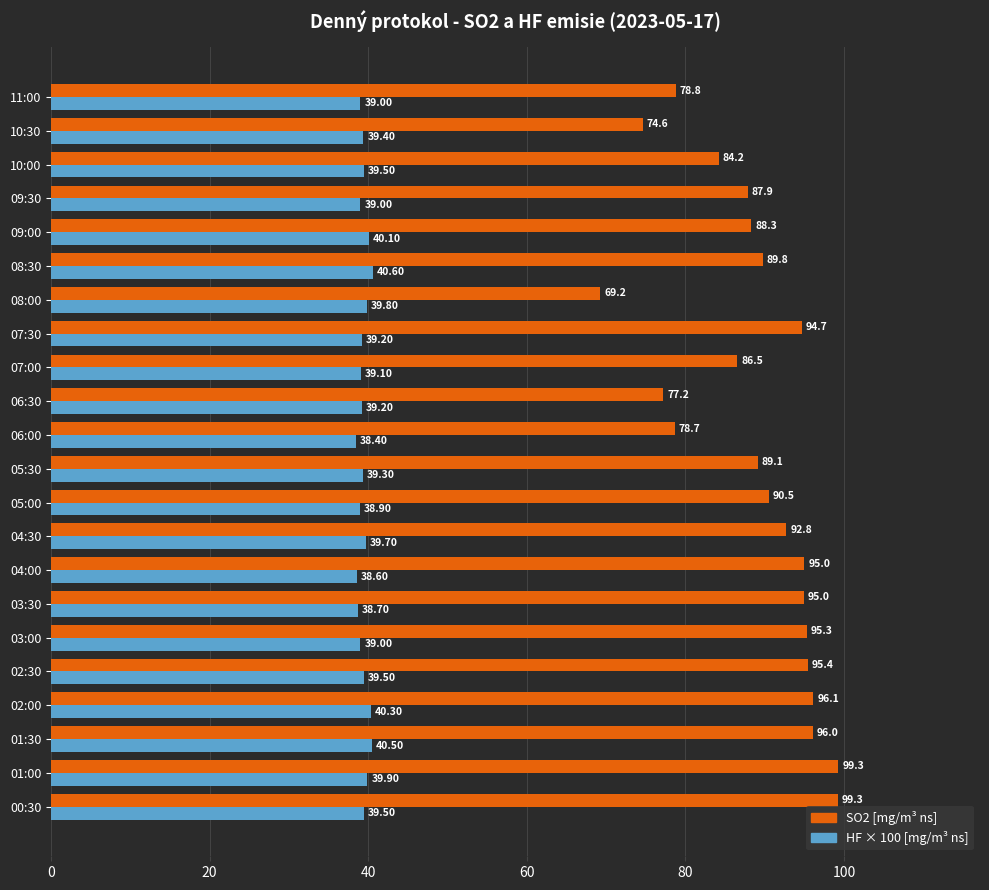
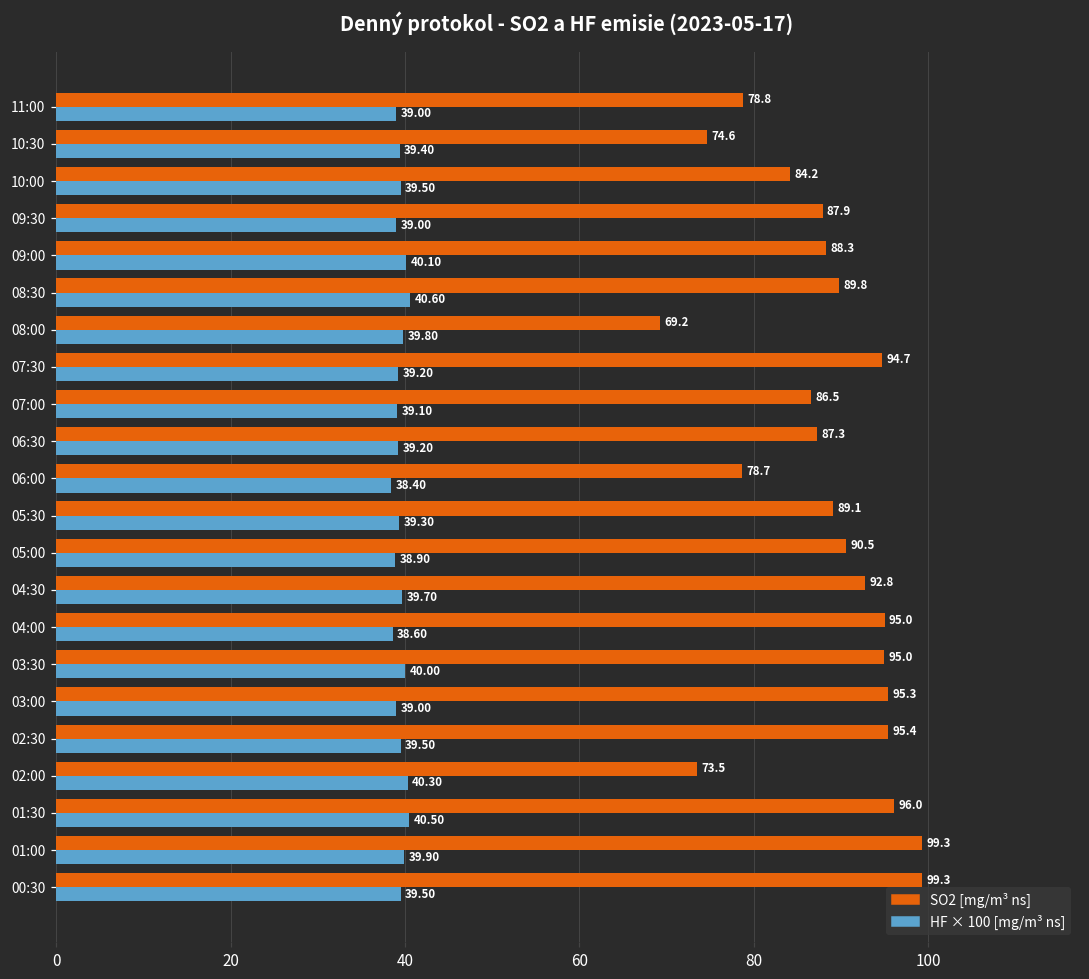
  {
    "SO2 [mg/m³ ns]": {
      "11:00": 78.8,
      "10:30": 74.6,
      "10:00": 84.2,
      "09:30": 87.9,
      "09:00": 88.3,
      "08:30": 89.8,
      "08:00": 69.2,
      "07:30": 94.7,
      "07:00": 86.5,
-     "06:30": 77.2,
+     "06:30": 87.3,
      "06:00": 78.7,
      "05:30": 89.1,
      "05:00": 90.5,
      "04:30": 92.8,
      "04:00": 95.0,
      "03:30": 95.0,
      "03:00": 95.3,
      "02:30": 95.4,
-     "02:00": 96.1,
+     "02:00": 73.5,
      "01:30": 96.0,
      "01:00": 99.3,
      "00:30": 99.3
    },
    "HF × 100 [mg/m³ ns]": {
      "11:00": 39.00,
      "10:30": 39.40,
      "10:00": 39.50,
      "09:30": 39.00,
      "09:00": 40.10,
      "08:30": 40.60,
      "08:00": 39.80,
      "07:30": 39.20,
      "07:00": 39.10,
      "06:30": 39.20,
      "06:00": 38.40,
      "05:30": 39.30,
      "05:00": 38.90,
      "04:30": 39.70,
      "04:00": 38.60,
-     "03:30": 38.70,
+     "03:30": 40.00,
      "03:00": 39.00,
      "02:30": 39.50,
      "02:00": 40.30,
      "01:30": 40.50,
      "01:00": 39.90,
      "00:30": 39.50
    }
  }
